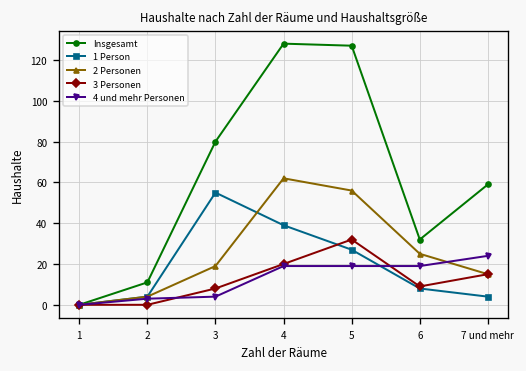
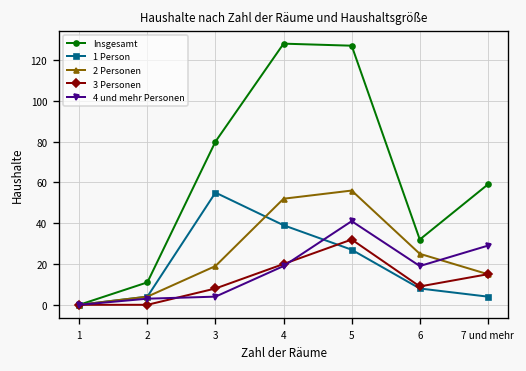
  {
    "Insgesamt": {
      "2": 11,
      "3": 80,
      "4": 128,
      "5": 127,
      "6": 32,
      "7 und mehr": 59
    },
    "1 Person": {
      "3": 55,
      "4": 39,
      "5": 27,
      "7 und mehr": 4
    },
    "2 Personen": {
      "3": 19,
-     "4": 62,
+     "4": 52,
      "5": 56,
      "6": 25
    },
    "3 Personen": {
      "2": 0,
      "3": 8,
      "5": 32
    },
    "4 und mehr Personen": {
      "3": 4,
-     "5": 19,
+     "5": 41,
      "6": 19,
-     "7 und mehr": 24
+     "7 und mehr": 29
    }
  }
